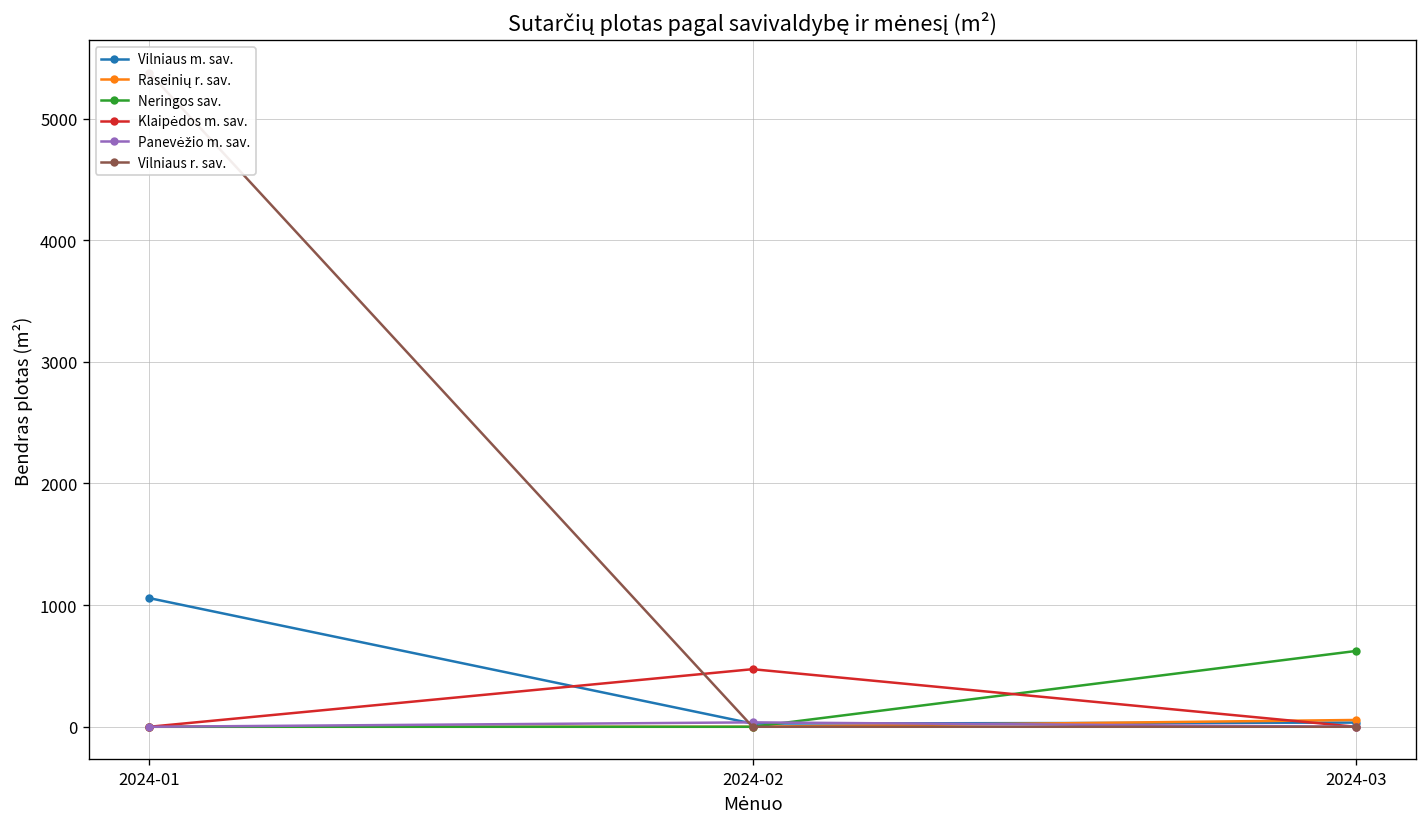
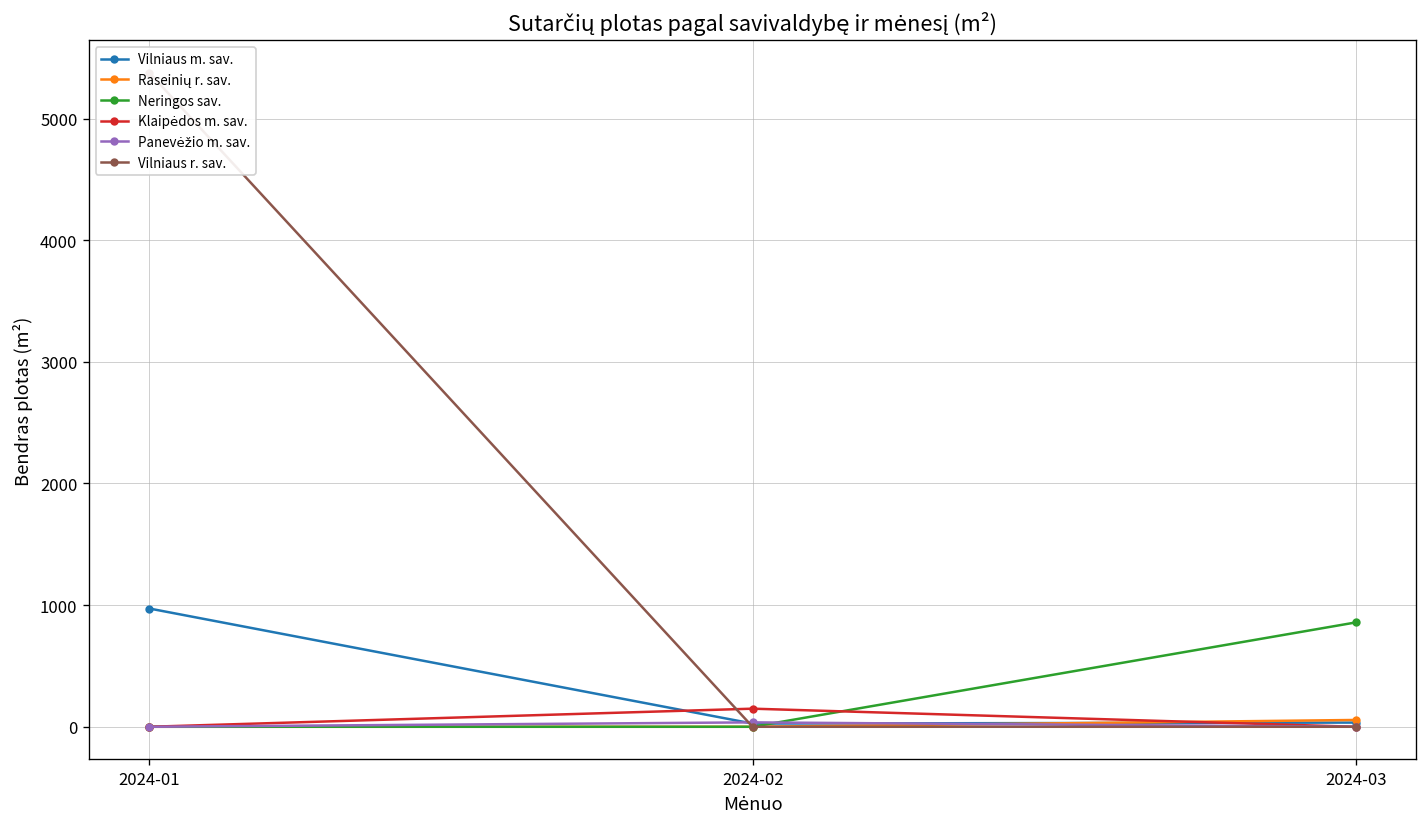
  {
    "Vilniaus m. sav.": {
-     "2024-01": 1060
+     "2024-01": 970
    },
    "Neringos sav.": {
-     "2024-03": 620
+     "2024-03": 860
    },
    "Klaipėdos m. sav.": {
-     "2024-02": 470
+     "2024-02": 150
    }
  }
